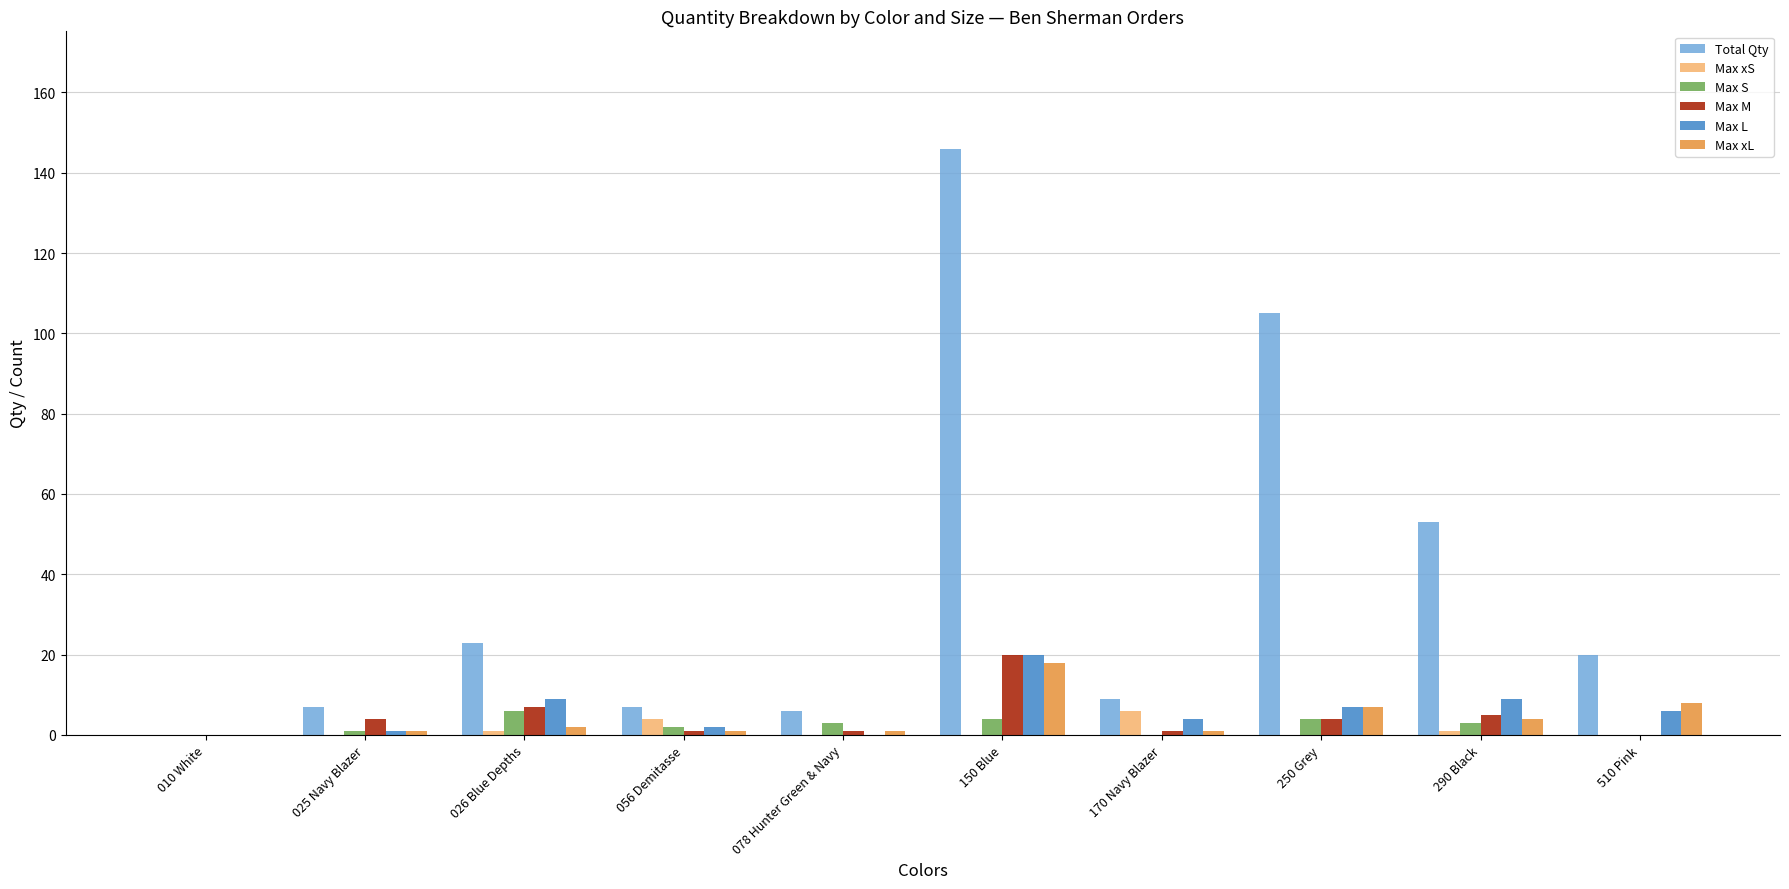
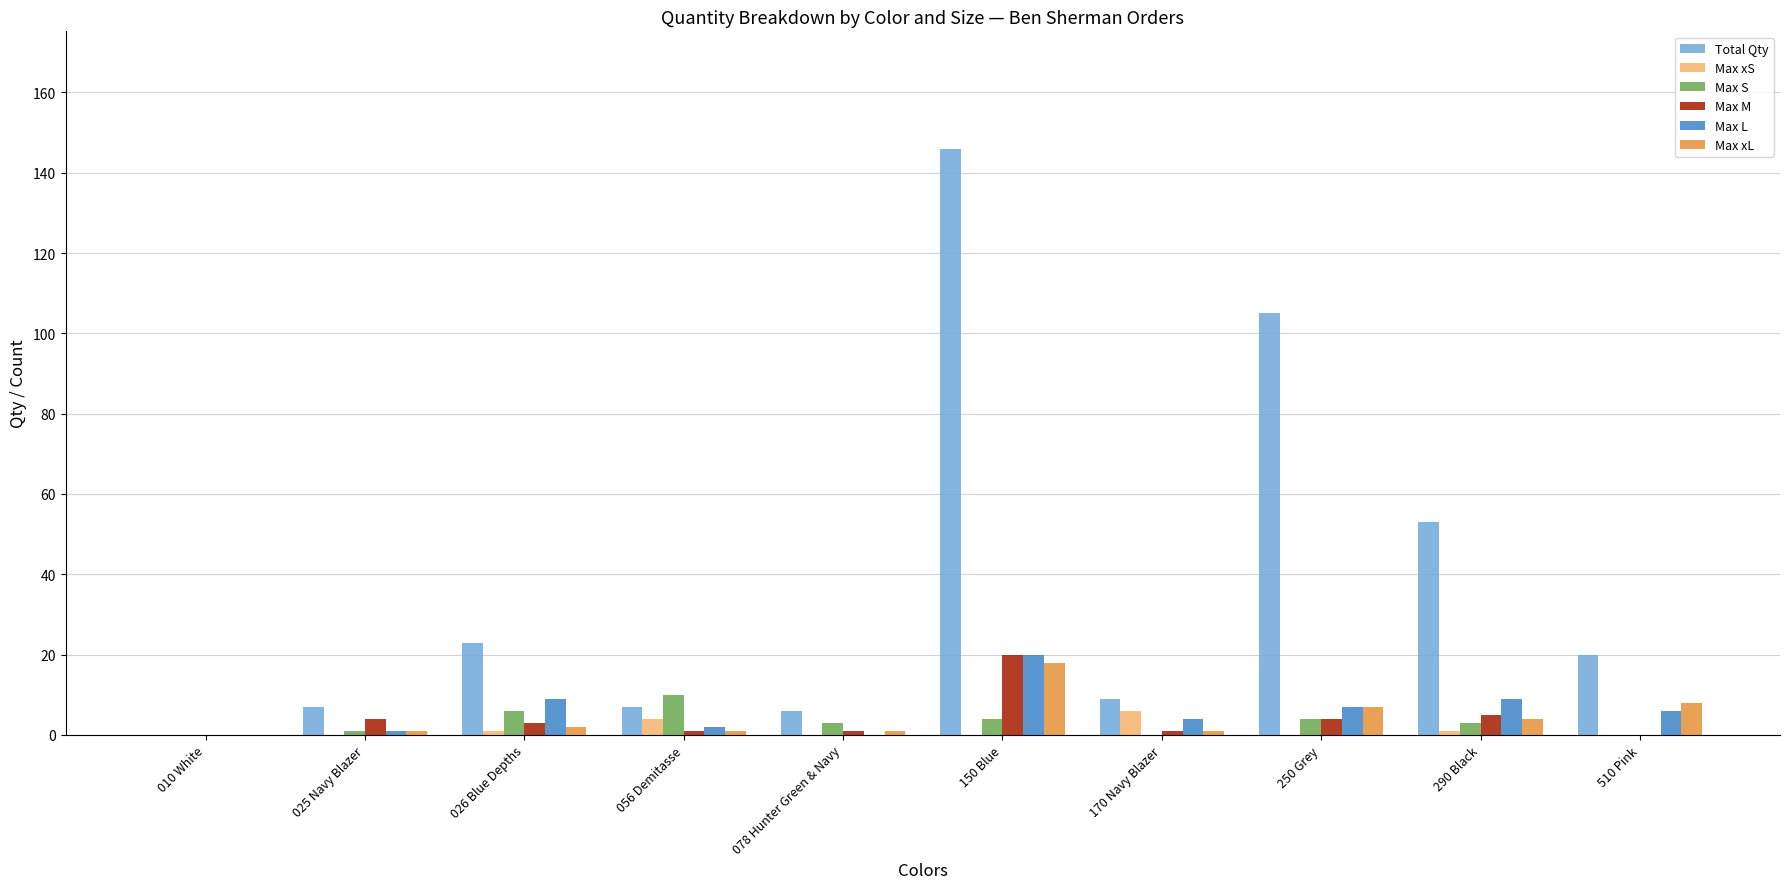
  {
    "Total Qty": {
      "010 White": 0,
      "025 Navy Blazer": 7,
      "026 Blue Depths": 23,
      "056 Demitasse": 7,
      "078 Hunter Green & Navy": 6,
      "150 Blue": 146,
      "170 Navy Blazer": 9,
      "250 Grey": 105,
      "290 Black": 53,
      "510 Pink": 20
    },
    "Max xS": {
      "010 White": 0,
      "025 Navy Blazer": 0,
      "026 Blue Depths": 1,
      "056 Demitasse": 4,
      "078 Hunter Green & Navy": 0,
      "150 Blue": 0,
      "170 Navy Blazer": 6,
      "250 Grey": 0,
      "290 Black": 1,
      "510 Pink": 0
    },
    "Max S": {
      "010 White": 0,
      "025 Navy Blazer": 1,
      "026 Blue Depths": 6,
-     "056 Demitasse": 2,
+     "056 Demitasse": 10,
      "078 Hunter Green & Navy": 3,
      "150 Blue": 4,
      "170 Navy Blazer": 0,
      "250 Grey": 4,
      "290 Black": 3,
      "510 Pink": 0
    },
    "Max M": {
      "010 White": 0,
      "025 Navy Blazer": 4,
-     "026 Blue Depths": 7,
+     "026 Blue Depths": 3,
      "056 Demitasse": 1,
      "078 Hunter Green & Navy": 1,
      "150 Blue": 20,
      "170 Navy Blazer": 1,
      "250 Grey": 4,
      "290 Black": 5,
      "510 Pink": 0
    },
    "Max L": {
      "010 White": 0,
      "025 Navy Blazer": 1,
      "026 Blue Depths": 9,
      "056 Demitasse": 2,
      "078 Hunter Green & Navy": 0,
      "150 Blue": 20,
      "170 Navy Blazer": 4,
      "250 Grey": 7,
      "290 Black": 9,
      "510 Pink": 6
    },
    "Max xL": {
      "010 White": 0,
      "025 Navy Blazer": 1,
      "026 Blue Depths": 2,
      "056 Demitasse": 1,
      "078 Hunter Green & Navy": 1,
      "150 Blue": 18,
      "170 Navy Blazer": 1,
      "250 Grey": 7,
      "290 Black": 4,
      "510 Pink": 8
    }
  }
